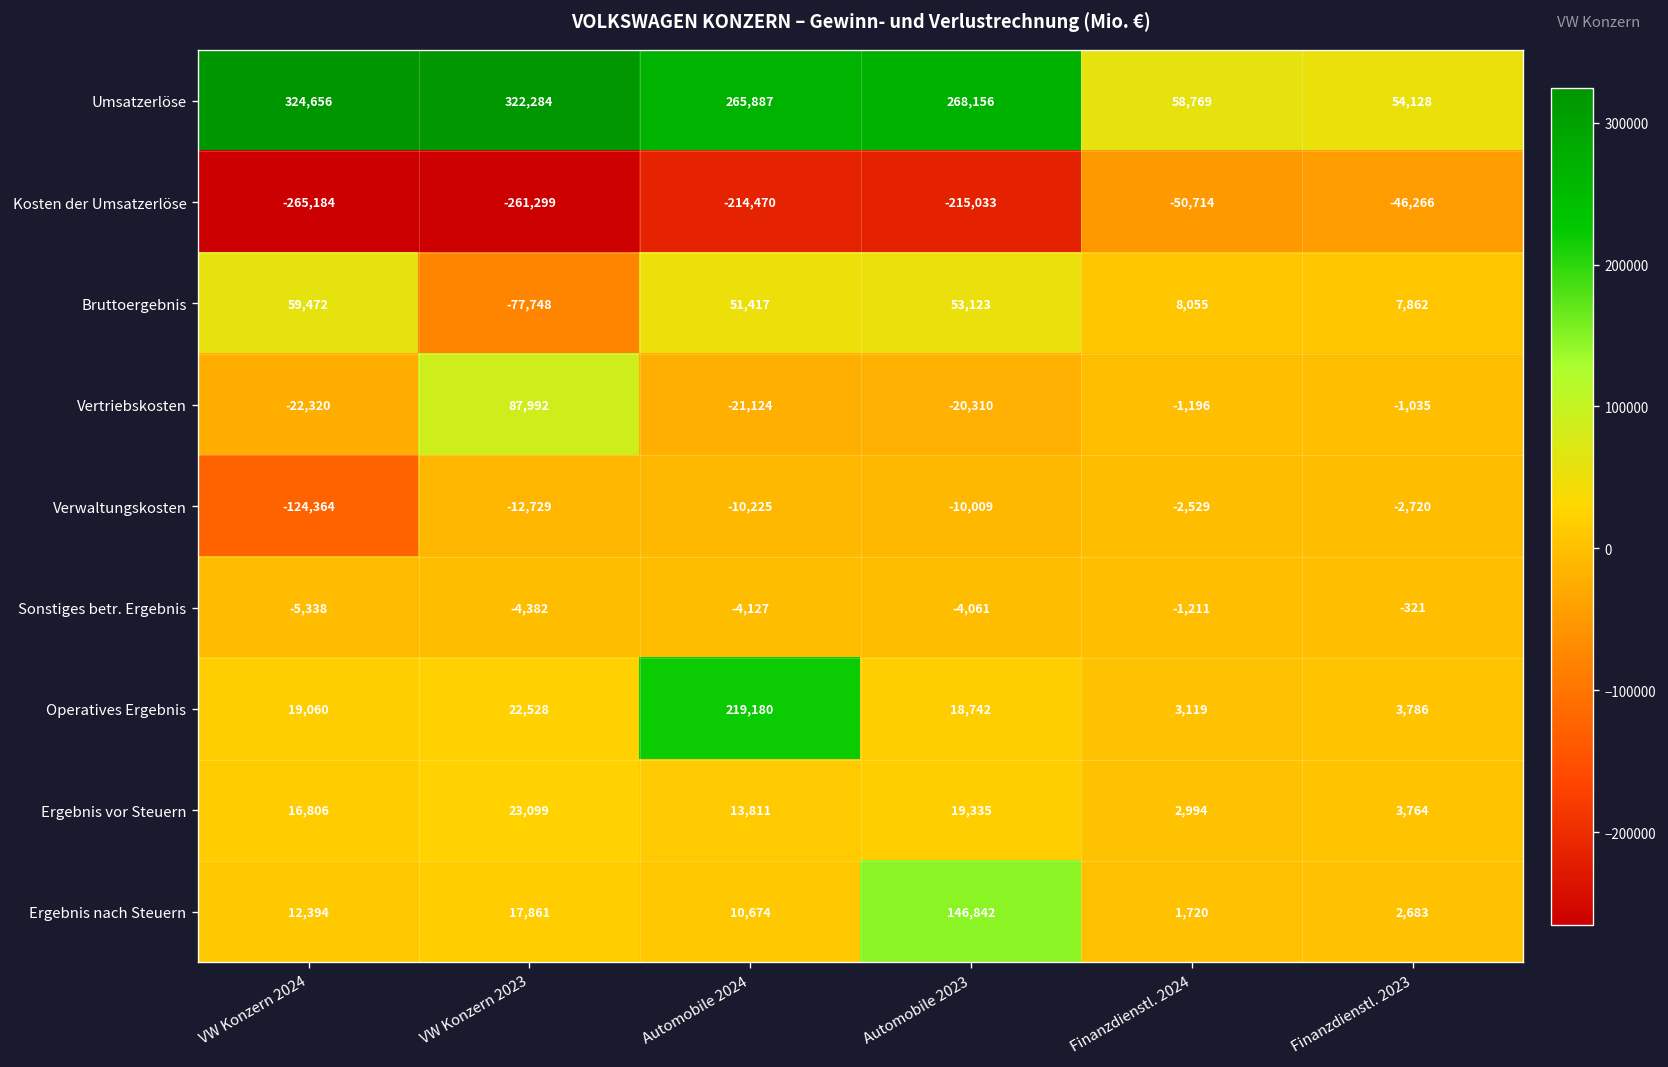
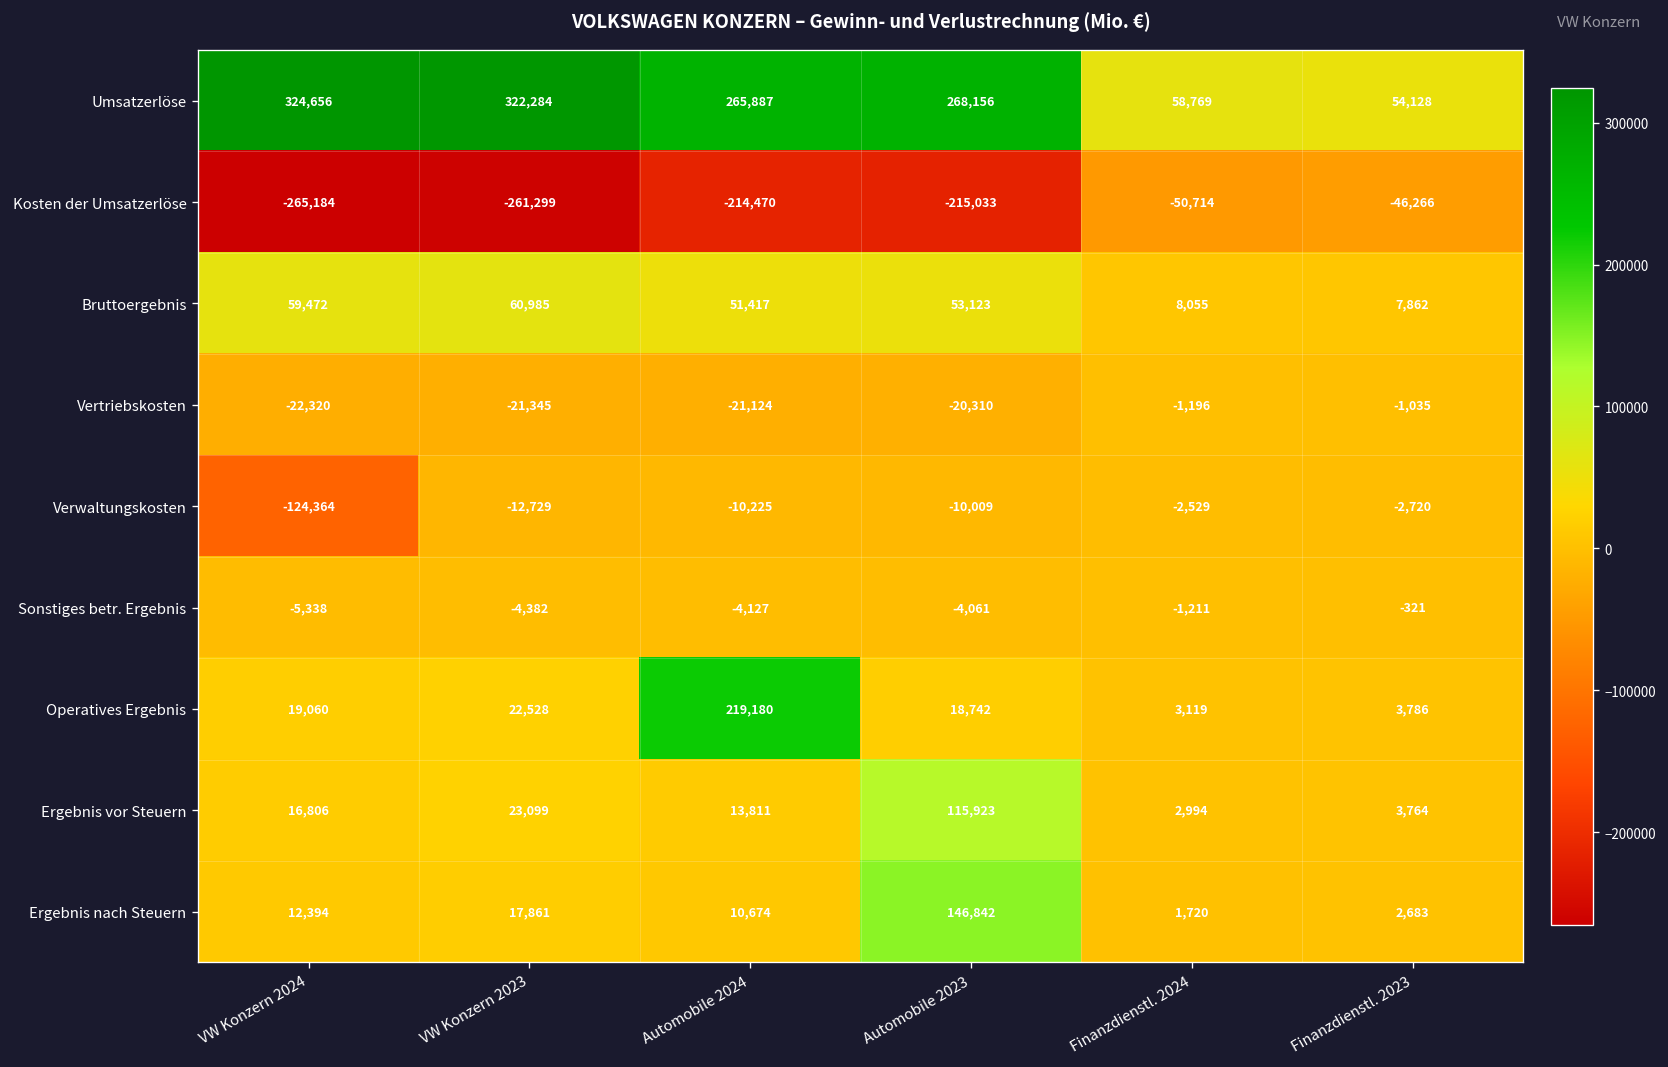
  {
    "Umsatzerlöse": {
      "VW Konzern 2024": "324,656",
      "VW Konzern 2023": "322,284",
      "Automobile 2024": "265,887",
      "Automobile 2023": "268,156",
      "Finanzdienstl. 2024": "58,769",
      "Finanzdienstl. 2023": "54,128"
    },
    "Kosten der Umsatzerlöse": {
      "VW Konzern 2024": "-265,184",
      "VW Konzern 2023": "-261,299",
      "Automobile 2024": "-214,470",
      "Automobile 2023": "-215,033",
      "Finanzdienstl. 2024": "-50,714",
      "Finanzdienstl. 2023": "-46,266"
    },
    "Bruttoergebnis": {
      "VW Konzern 2024": "59,472",
-     "VW Konzern 2023": "-77,748",
+     "VW Konzern 2023": "60,985",
      "Automobile 2024": "51,417",
      "Automobile 2023": "53,123",
      "Finanzdienstl. 2024": "8,055",
      "Finanzdienstl. 2023": "7,862"
    },
    "Vertriebskosten": {
      "VW Konzern 2024": "-22,320",
-     "VW Konzern 2023": "87,992",
+     "VW Konzern 2023": "-21,345",
      "Automobile 2024": "-21,124",
      "Automobile 2023": "-20,310",
      "Finanzdienstl. 2024": "-1,196",
      "Finanzdienstl. 2023": "-1,035"
    },
    "Verwaltungskosten": {
      "VW Konzern 2024": "-124,364",
      "VW Konzern 2023": "-12,729",
      "Automobile 2024": "-10,225",
      "Automobile 2023": "-10,009",
      "Finanzdienstl. 2024": "-2,529",
      "Finanzdienstl. 2023": "-2,720"
    },
    "Sonstiges betr. Ergebnis": {
      "VW Konzern 2024": "-5,338",
      "VW Konzern 2023": "-4,382",
      "Automobile 2024": "-4,127",
      "Automobile 2023": "-4,061",
      "Finanzdienstl. 2024": "-1,211",
      "Finanzdienstl. 2023": "-321"
    },
    "Operatives Ergebnis": {
      "VW Konzern 2024": "19,060",
      "VW Konzern 2023": "22,528",
      "Automobile 2024": "219,180",
      "Automobile 2023": "18,742",
      "Finanzdienstl. 2024": "3,119",
      "Finanzdienstl. 2023": "3,786"
    },
    "Ergebnis vor Steuern": {
      "VW Konzern 2024": "16,806",
      "VW Konzern 2023": "23,099",
      "Automobile 2024": "13,811",
-     "Automobile 2023": "19,335",
+     "Automobile 2023": "115,923",
      "Finanzdienstl. 2024": "2,994",
      "Finanzdienstl. 2023": "3,764"
    },
    "Ergebnis nach Steuern": {
      "VW Konzern 2024": "12,394",
      "VW Konzern 2023": "17,861",
      "Automobile 2024": "10,674",
      "Automobile 2023": "146,842",
      "Finanzdienstl. 2024": "1,720",
      "Finanzdienstl. 2023": "2,683"
    }
  }
